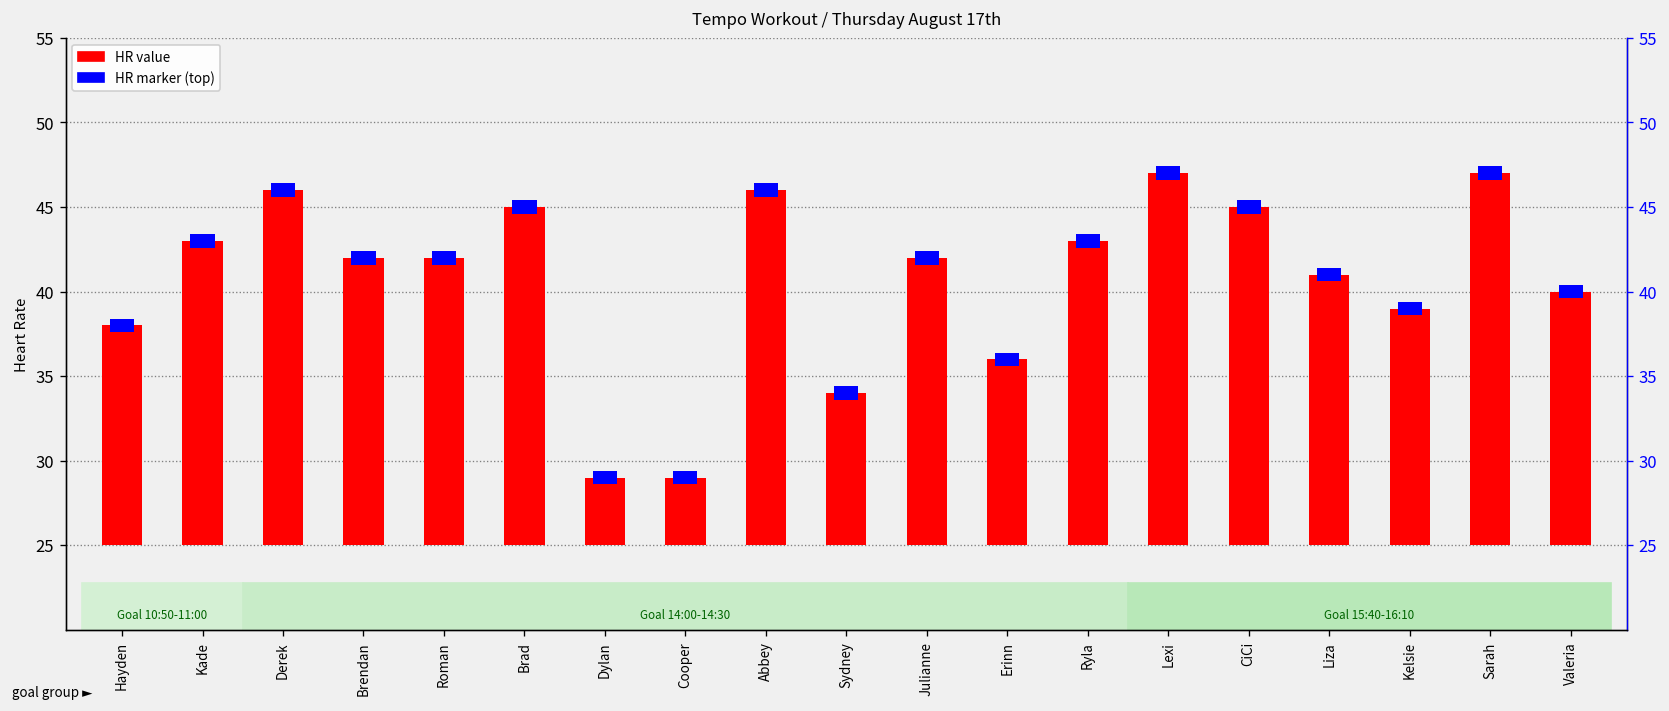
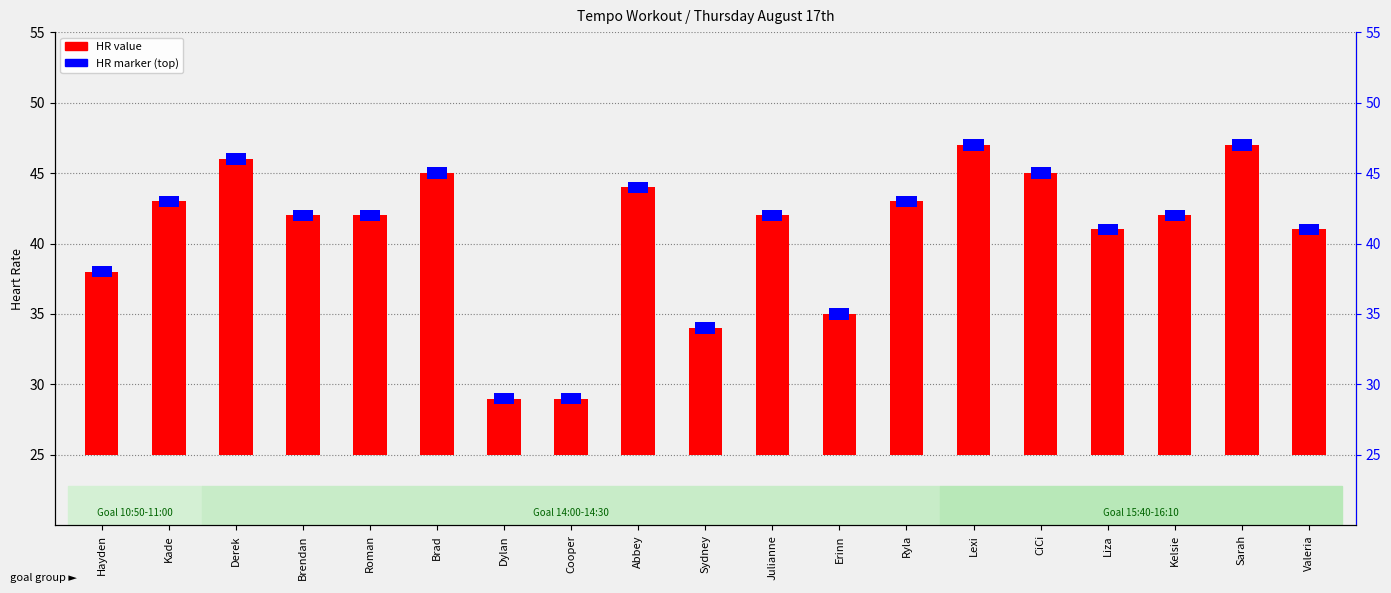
  {
    "HR value": {
-     "Abbey": 46,
-     "Erinn": 36,
-     "Kelsie": 39,
-     "Valeria": 40
+     "Abbey": 44,
+     "Erinn": 35,
+     "Kelsie": 42,
+     "Valeria": 41
    }
  }
